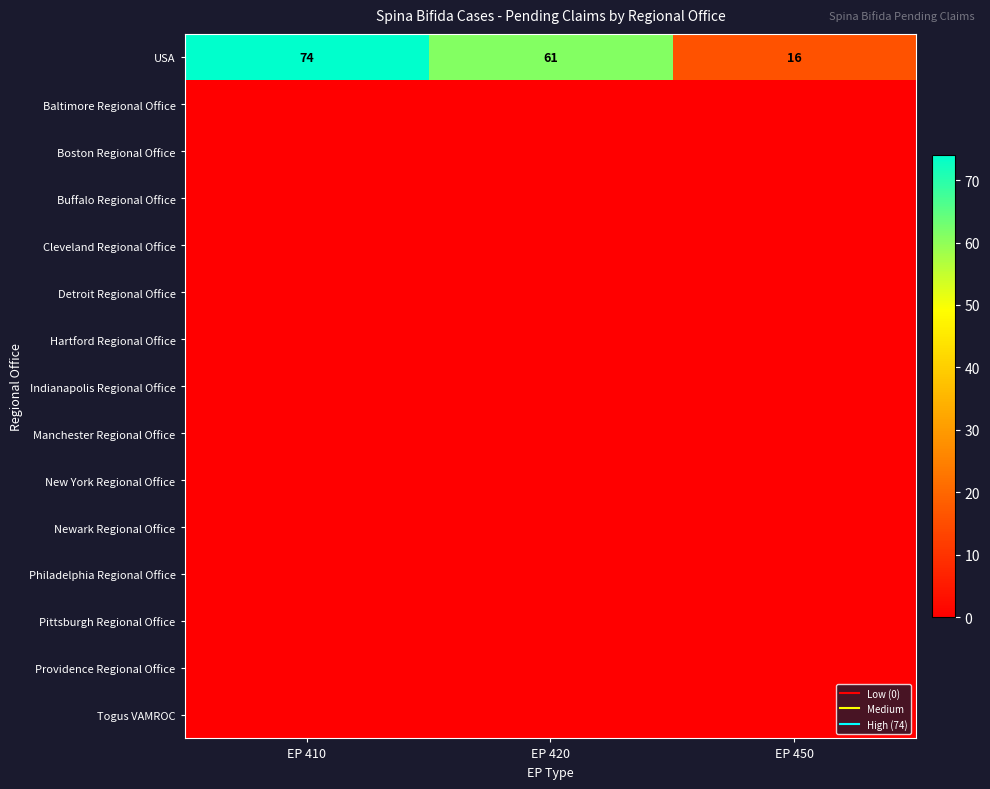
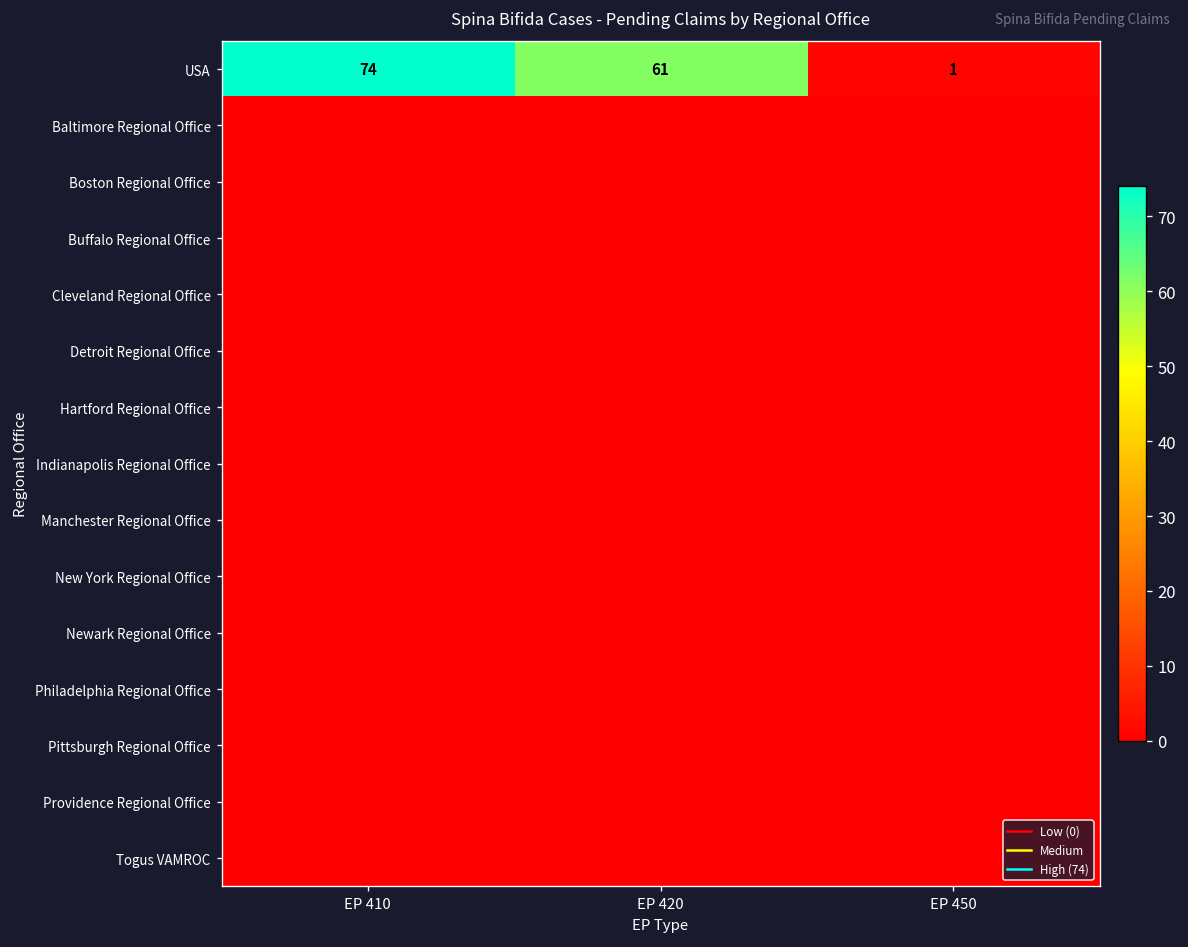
  {
    "USA": {
      "EP 410": 74,
      "EP 420": 61,
-     "EP 450": 16
+     "EP 450": 1
    }
  }
